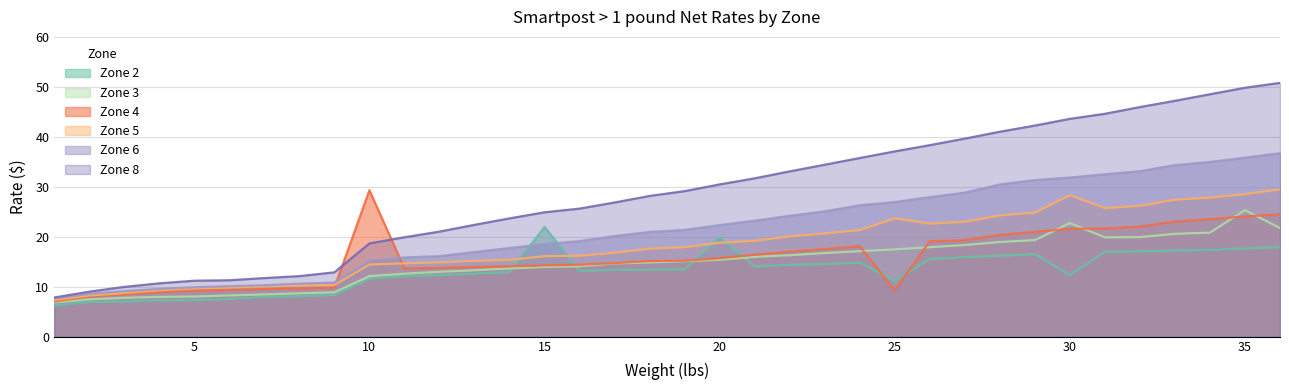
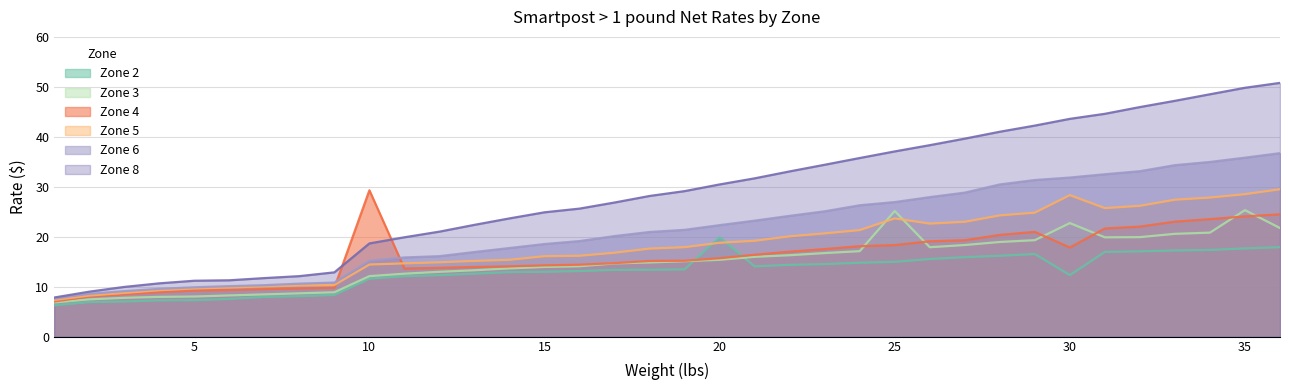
  {
    "Zone 2": {
      "5": 7,
      "10": 12,
-     "15": 22,
+     "15": 13,
      "20": 20,
-     "25": 11,
+     "25": 15,
      "30": 12,
      "35": 18
    },
    "Zone 3": {
      "5": 8,
      "10": 12,
-     "25": 17,
+     "25": 25,
      "30": 23,
      "35": 25
    },
    "Zone 4": {
      "10": 29,
-     "25": 9,
-     "30": 22,
+     "25": 18,
+     "30": 18,
      "35": 24
    },
    "Zone 5": {
      "10": 14,
      "15": 16,
      "20": 19,
      "25": 24,
      "30": 28,
      "35": 29
    }
  }
